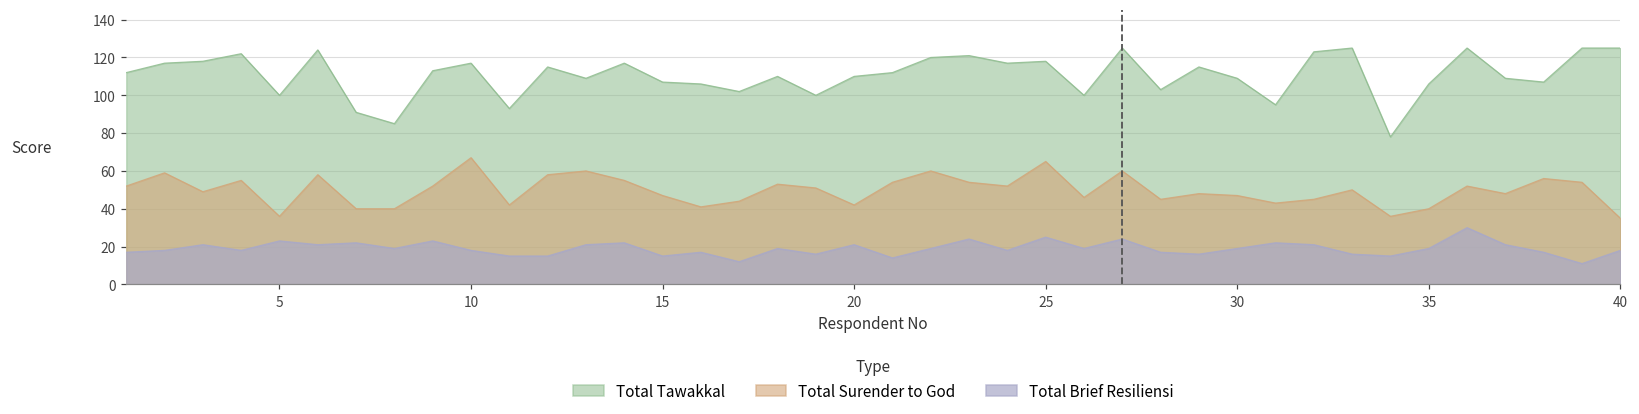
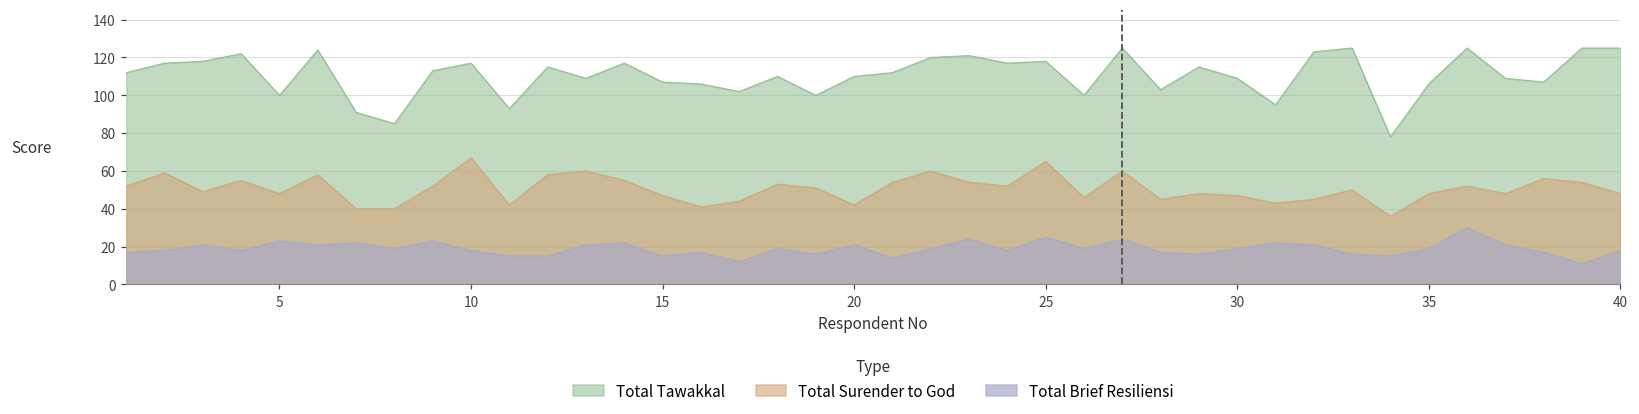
  {
    "Total Surender to God": {
-     "5": 36,
+     "5": 48,
      "10": 67,
      "15": 47,
      "20": 42,
      "25": 65,
      "30": 47,
-     "35": 40,
-     "40": 35
+     "35": 48,
+     "40": 48
    }
  }
